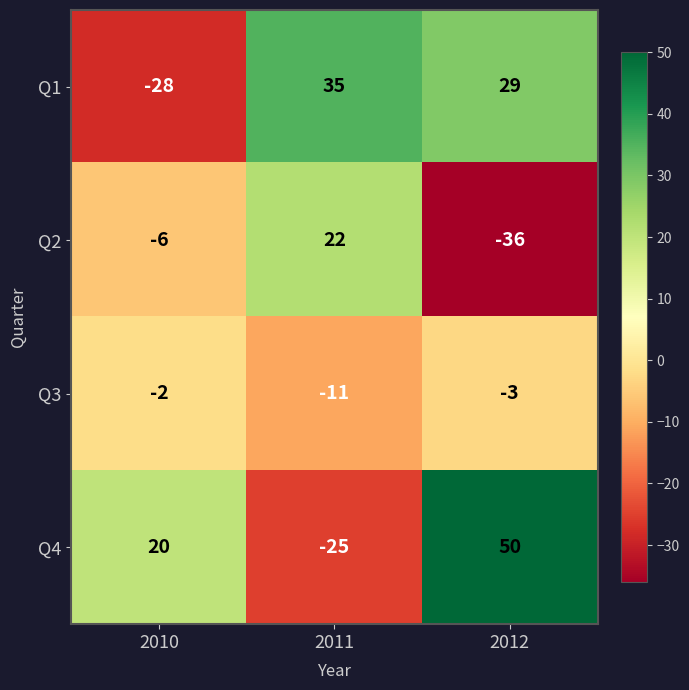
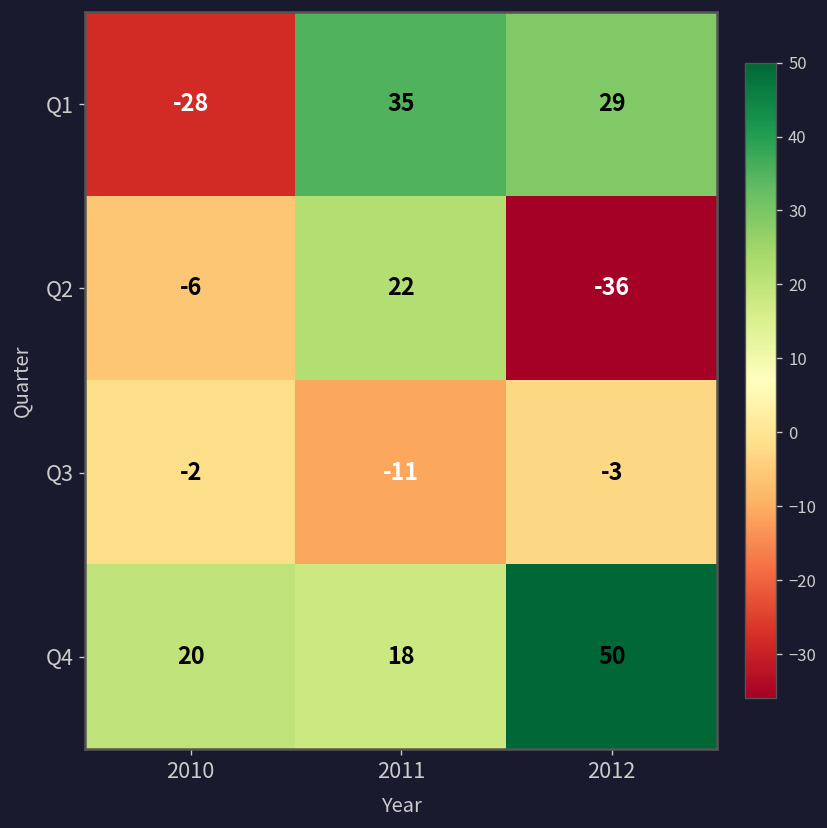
  {
    "Q1": {
      "2010": -28,
      "2011": 35,
      "2012": 29
    },
    "Q2": {
      "2010": -6,
      "2011": 22,
      "2012": -36
    },
    "Q3": {
      "2010": -2,
      "2011": -11,
      "2012": -3
    },
    "Q4": {
      "2010": 20,
-     "2011": -25,
+     "2011": 18,
      "2012": 50
    }
  }
